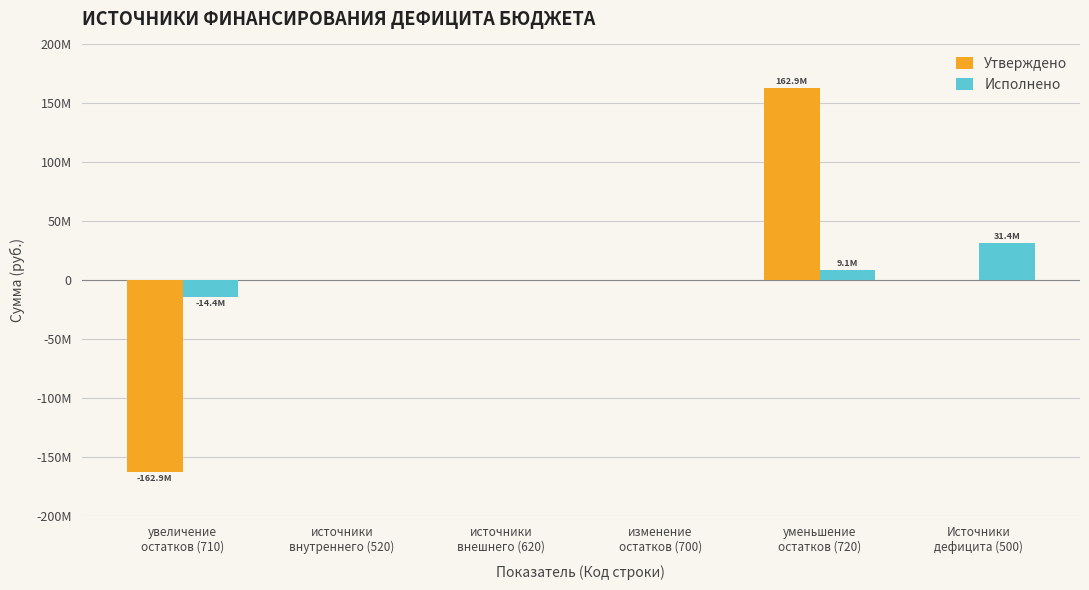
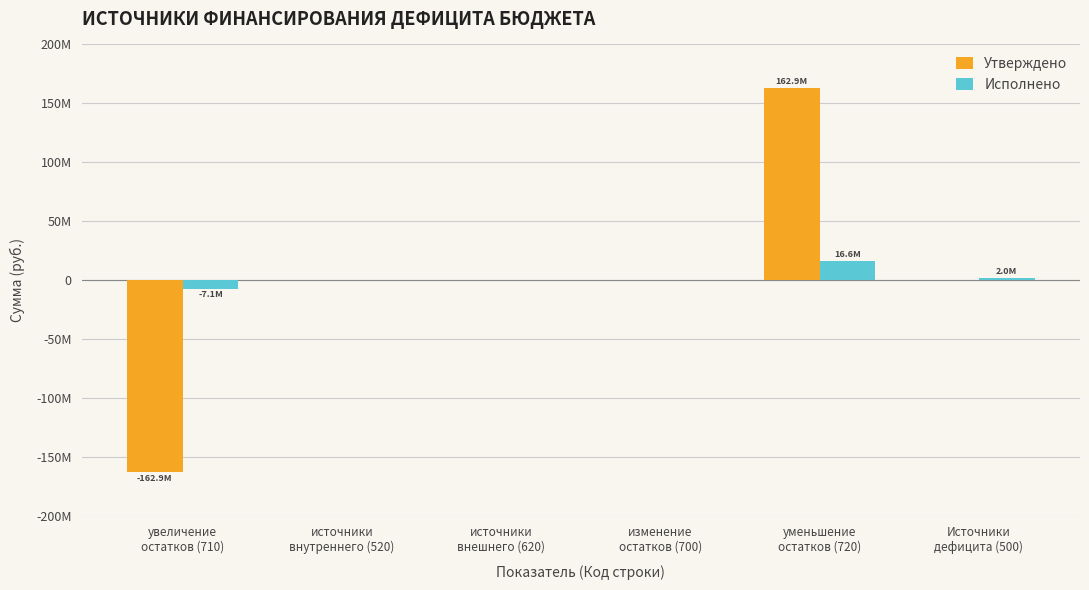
  {
    "Утверждено": {
      "увеличение остатков (710)": "-162.9M",
      "уменьшение остатков (720)": "162.9M"
    },
    "Исполнено": {
-     "увеличение остатков (710)": "-14.4M",
-     "уменьшение остатков (720)": "9.1M",
-     "Источники дефицита (500)": "31.4M"
+     "увеличение остатков (710)": "-7.1M",
+     "уменьшение остатков (720)": "16.6M",
+     "Источники дефицита (500)": "2.0M"
    }
  }
